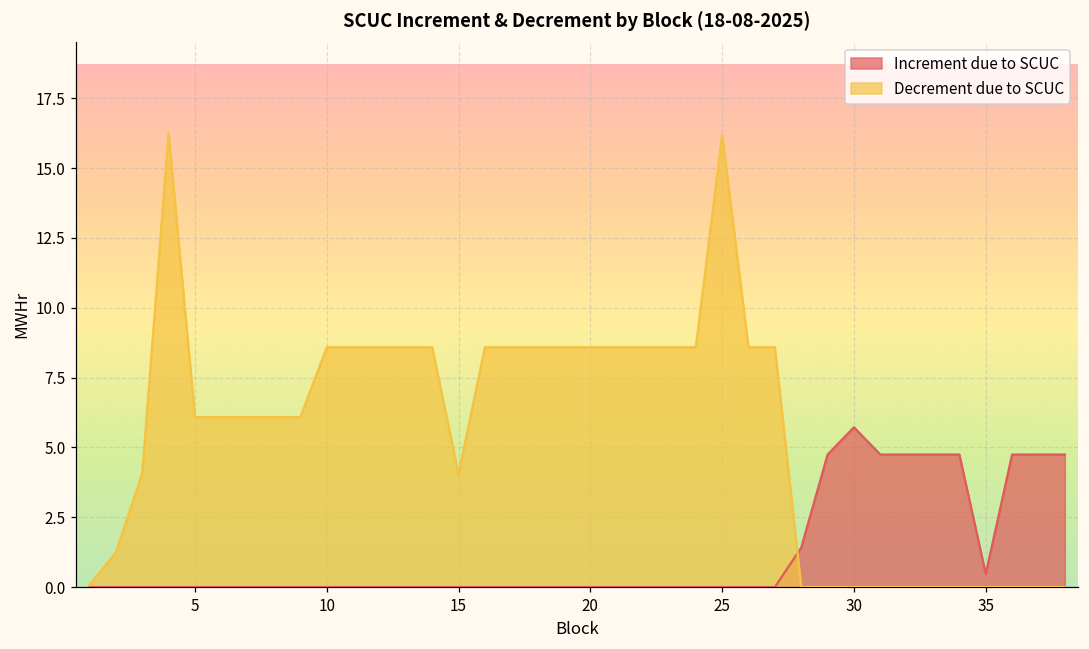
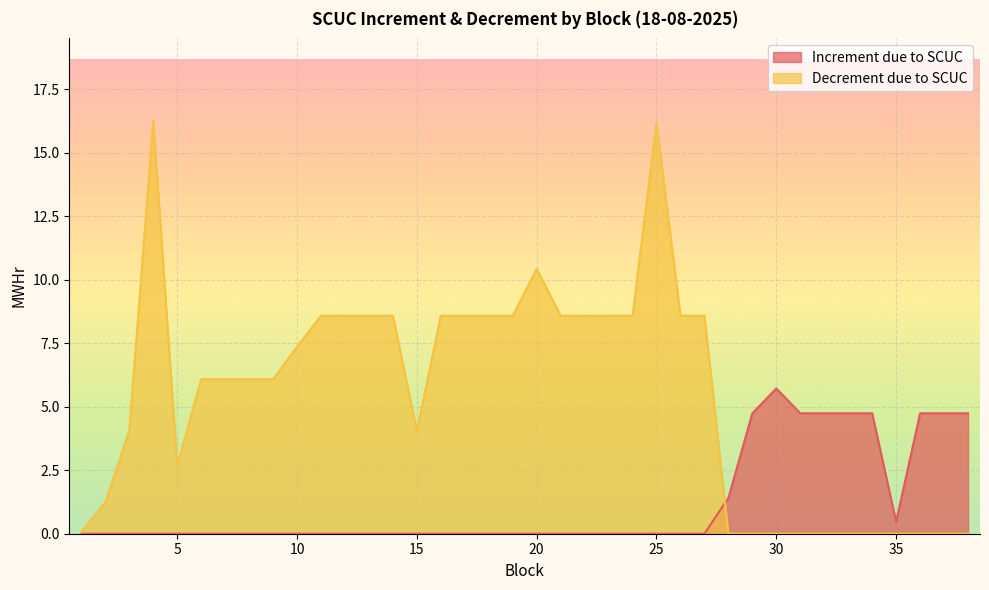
  {
    "Increment due to SCUC": {
      "5": 0.0,
      "10": 0.0,
      "15": 0.0,
      "20": 0.0,
      "25": 0.0,
      "30": 5.7,
      "35": 0.5
    },
    "Decrement due to SCUC": {
-     "5": 6.1,
-     "10": 8.6,
+     "5": 2.7,
+     "10": 7.4,
      "15": 4.0,
-     "20": 8.6,
+     "20": 10.4,
      "25": 16.2,
      "30": 0.0,
      "35": 0.0
    }
  }
